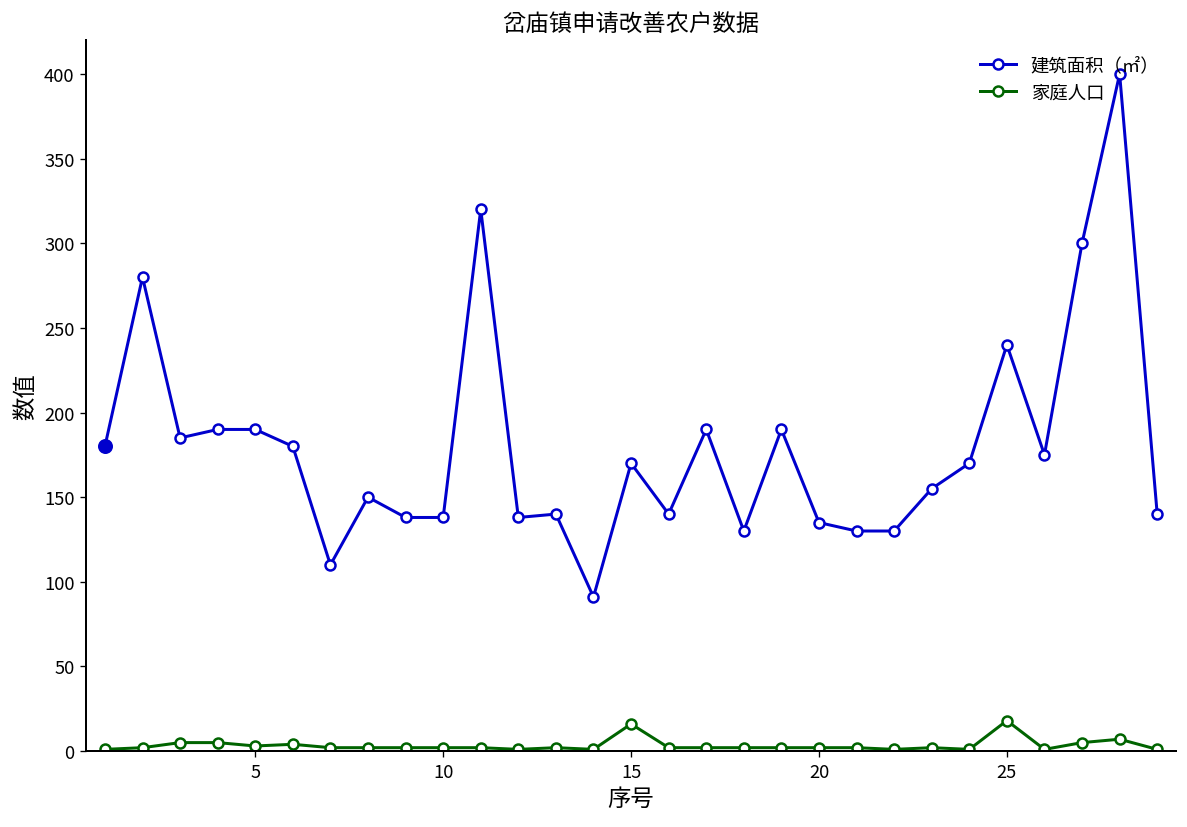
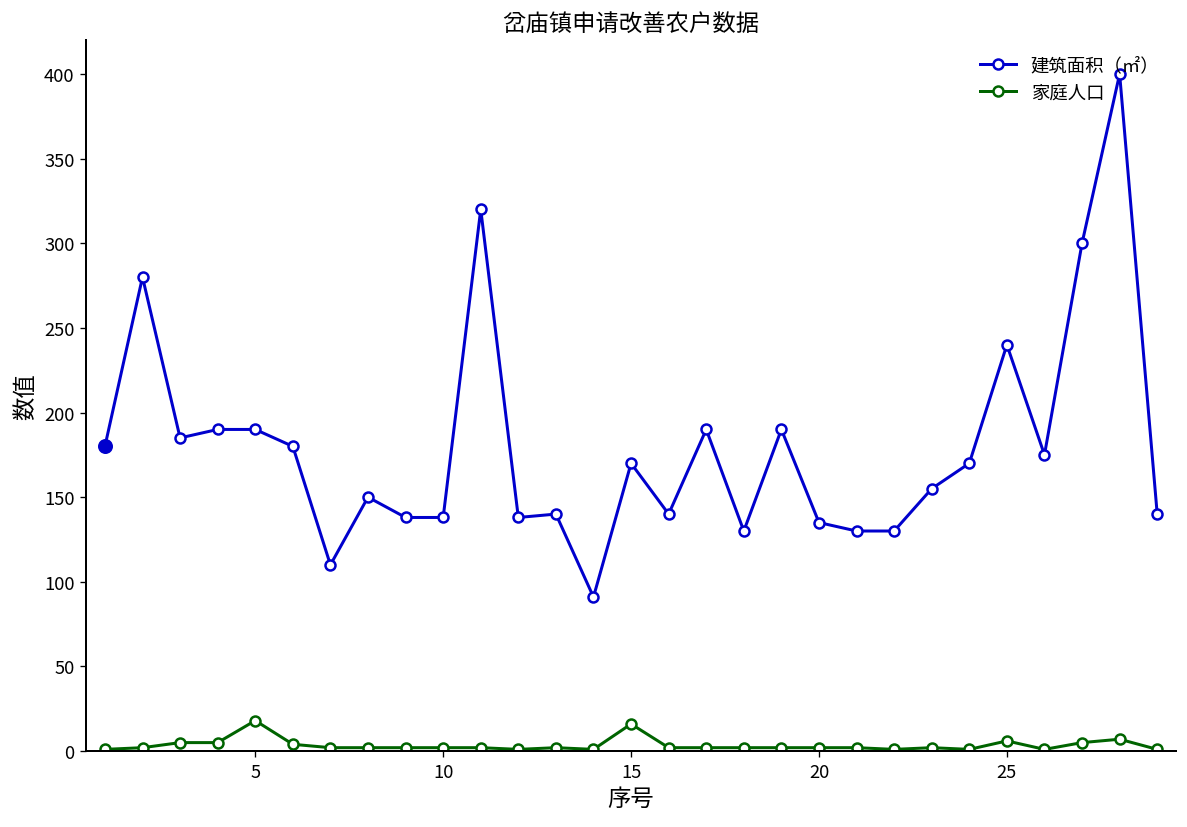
  {
    "家庭人口": {
-     "5": 3,
+     "5": 18,
      "10": 2,
      "15": 16,
      "20": 2,
-     "25": 18
+     "25": 6
    }
  }
